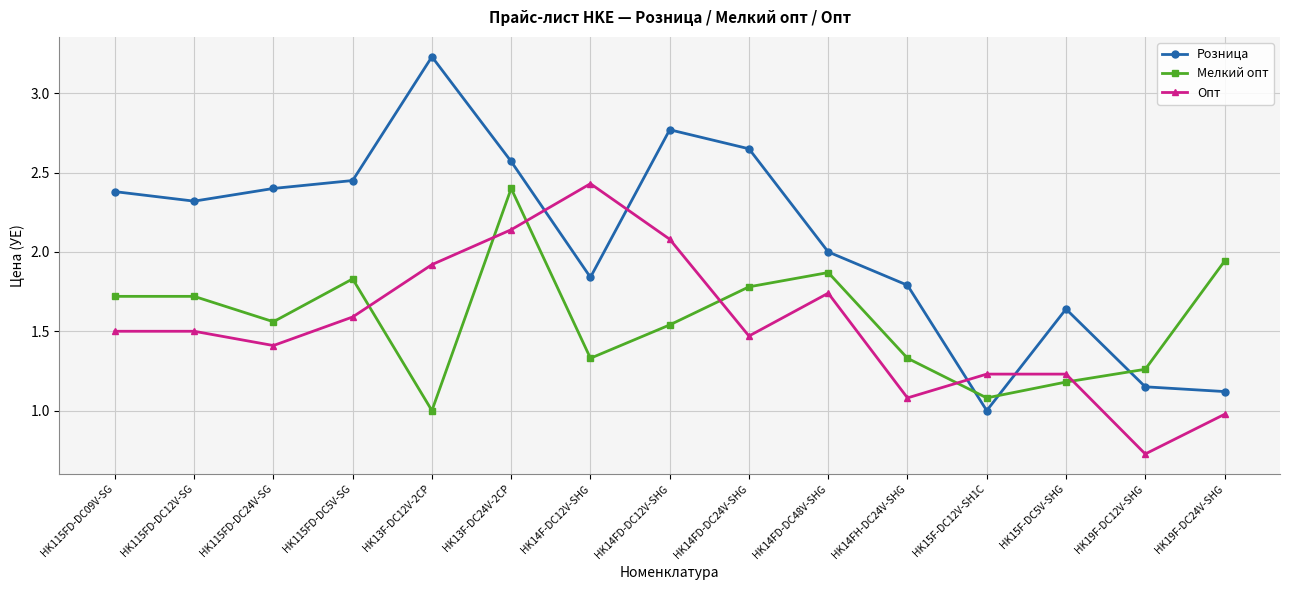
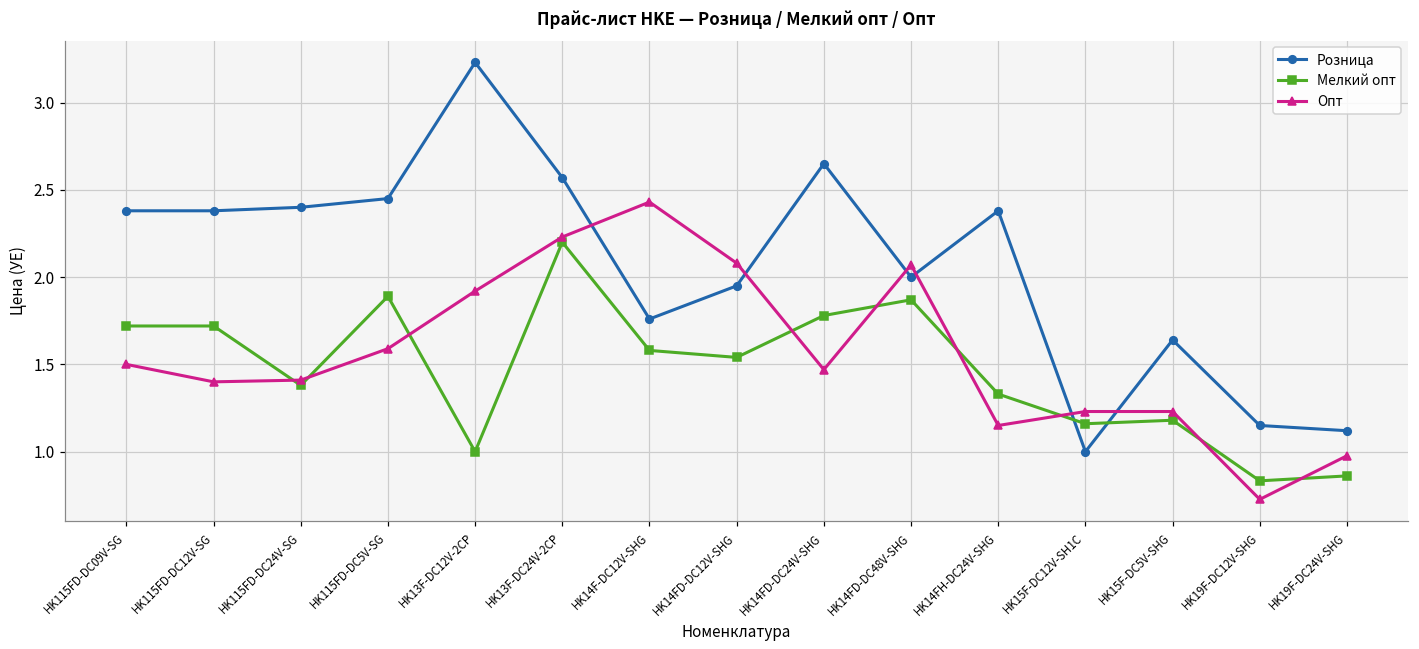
  {
    "Розница": {
      "HK115FD-DC09V-SG": 2.38,
-     "HK115FD-DC12V-SG": 2.32,
+     "HK115FD-DC12V-SG": 2.38,
      "HK115FD-DC24V-SG": 2.40,
      "HK115FD-DC5V-SG": 2.45,
      "HK13F-DC12V-2CP": 3.23,
      "HK13F-DC24V-2CP": 2.57,
-     "HK14F-DC12V-SHG": 1.84,
-     "HK14FD-DC12V-SHG": 2.77,
+     "HK14F-DC12V-SHG": 1.76,
+     "HK14FD-DC12V-SHG": 1.95,
      "HK14FD-DC24V-SHG": 2.65,
      "HK14FD-DC48V-SHG": 2.00,
-     "HK14FH-DC24V-SHG": 1.79,
+     "HK14FH-DC24V-SHG": 2.38,
      "HK15F-DC12V-SH1C": 1.00,
      "HK15F-DC5V-SHG": 1.64,
      "HK19F-DC12V-SHG": 1.15,
      "HK19F-DC24V-SHG": 1.12
    },
    "Мелкий опт": {
      "HK115FD-DC09V-SG": 1.72,
      "HK115FD-DC12V-SG": 1.72,
-     "HK115FD-DC24V-SG": 1.56,
-     "HK115FD-DC5V-SG": 1.83,
+     "HK115FD-DC24V-SG": 1.38,
+     "HK115FD-DC5V-SG": 1.89,
      "HK13F-DC12V-2CP": 1.00,
-     "HK13F-DC24V-2CP": 2.4,
-     "HK14F-DC12V-SHG": 1.33,
+     "HK13F-DC24V-2CP": 2.2,
+     "HK14F-DC12V-SHG": 1.58,
      "HK14FD-DC12V-SHG": 1.54,
      "HK14FD-DC24V-SHG": 1.78,
      "HK14FD-DC48V-SHG": 1.87,
      "HK14FH-DC24V-SHG": 1.33,
-     "HK15F-DC12V-SH1C": 1.08,
+     "HK15F-DC12V-SH1C": 1.16,
      "HK15F-DC5V-SHG": 1.18,
-     "HK19F-DC12V-SHG": 1.26,
-     "HK19F-DC24V-SHG": 1.94
+     "HK19F-DC12V-SHG": 0.83,
+     "HK19F-DC24V-SHG": 0.86
    },
    "Опт": {
      "HK115FD-DC09V-SG": 1.50,
-     "HK115FD-DC12V-SG": 1.5,
+     "HK115FD-DC12V-SG": 1.4,
      "HK115FD-DC24V-SG": 1.41,
      "HK115FD-DC5V-SG": 1.59,
      "HK13F-DC12V-2CP": 1.92,
-     "HK13F-DC24V-2CP": 2.14,
+     "HK13F-DC24V-2CP": 2.23,
      "HK14F-DC12V-SHG": 2.43,
      "HK14FD-DC12V-SHG": 2.08,
      "HK14FD-DC24V-SHG": 1.47,
-     "HK14FD-DC48V-SHG": 1.74,
-     "HK14FH-DC24V-SHG": 1.08,
+     "HK14FD-DC48V-SHG": 2.07,
+     "HK14FH-DC24V-SHG": 1.15,
      "HK15F-DC12V-SH1C": 1.23,
      "HK15F-DC5V-SHG": 1.23,
      "HK19F-DC12V-SHG": 0.73,
      "HK19F-DC24V-SHG": 0.98
    }
  }
